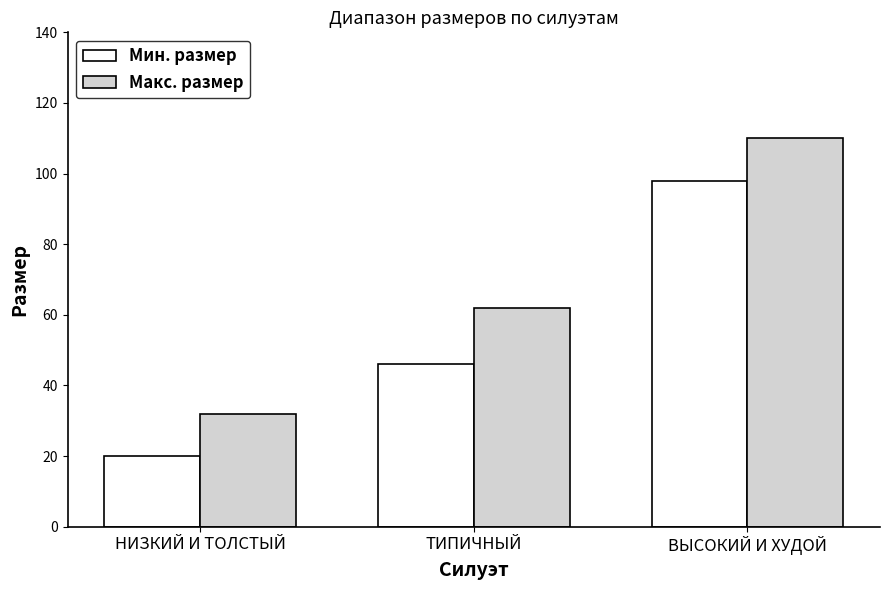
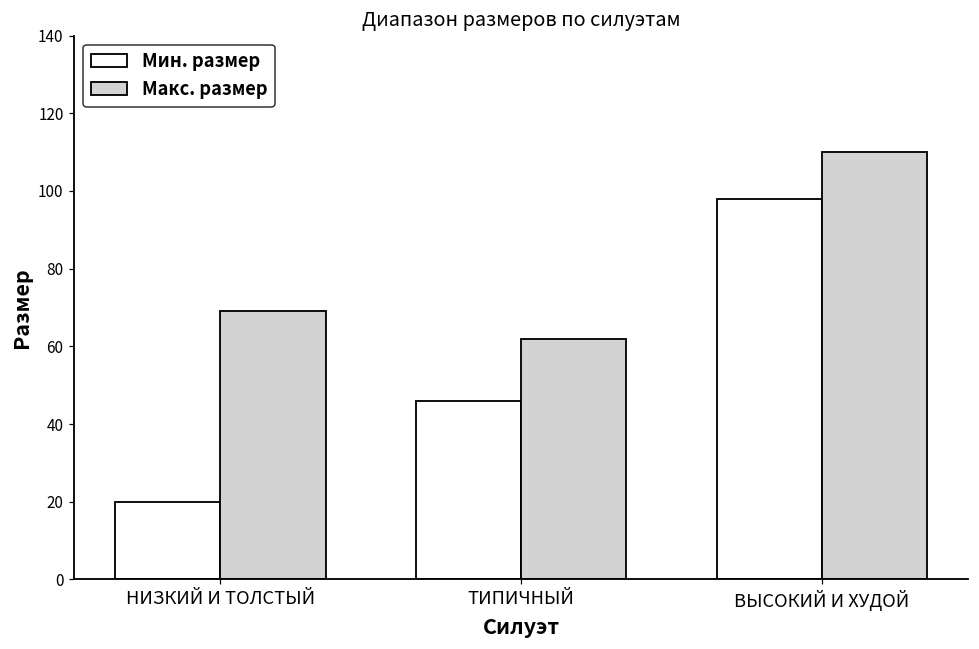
  {
    "Мин. размер": {
      "НИЗКИЙ И ТОЛСТЫЙ": 20,
      "ТИПИЧНЫЙ": 46,
      "ВЫСОКИЙ И ХУДОЙ": 98
    },
    "Макс. размер": {
-     "НИЗКИЙ И ТОЛСТЫЙ": 32,
+     "НИЗКИЙ И ТОЛСТЫЙ": 69,
      "ТИПИЧНЫЙ": 62,
      "ВЫСОКИЙ И ХУДОЙ": 110
    }
  }
